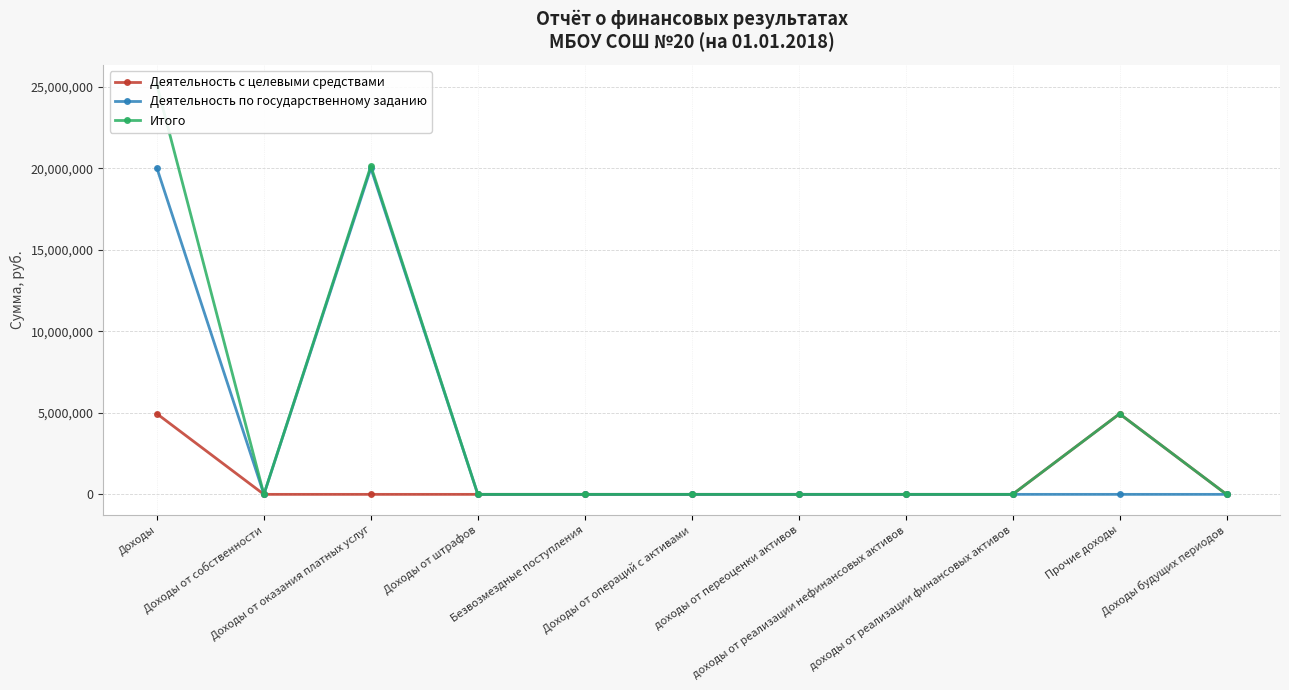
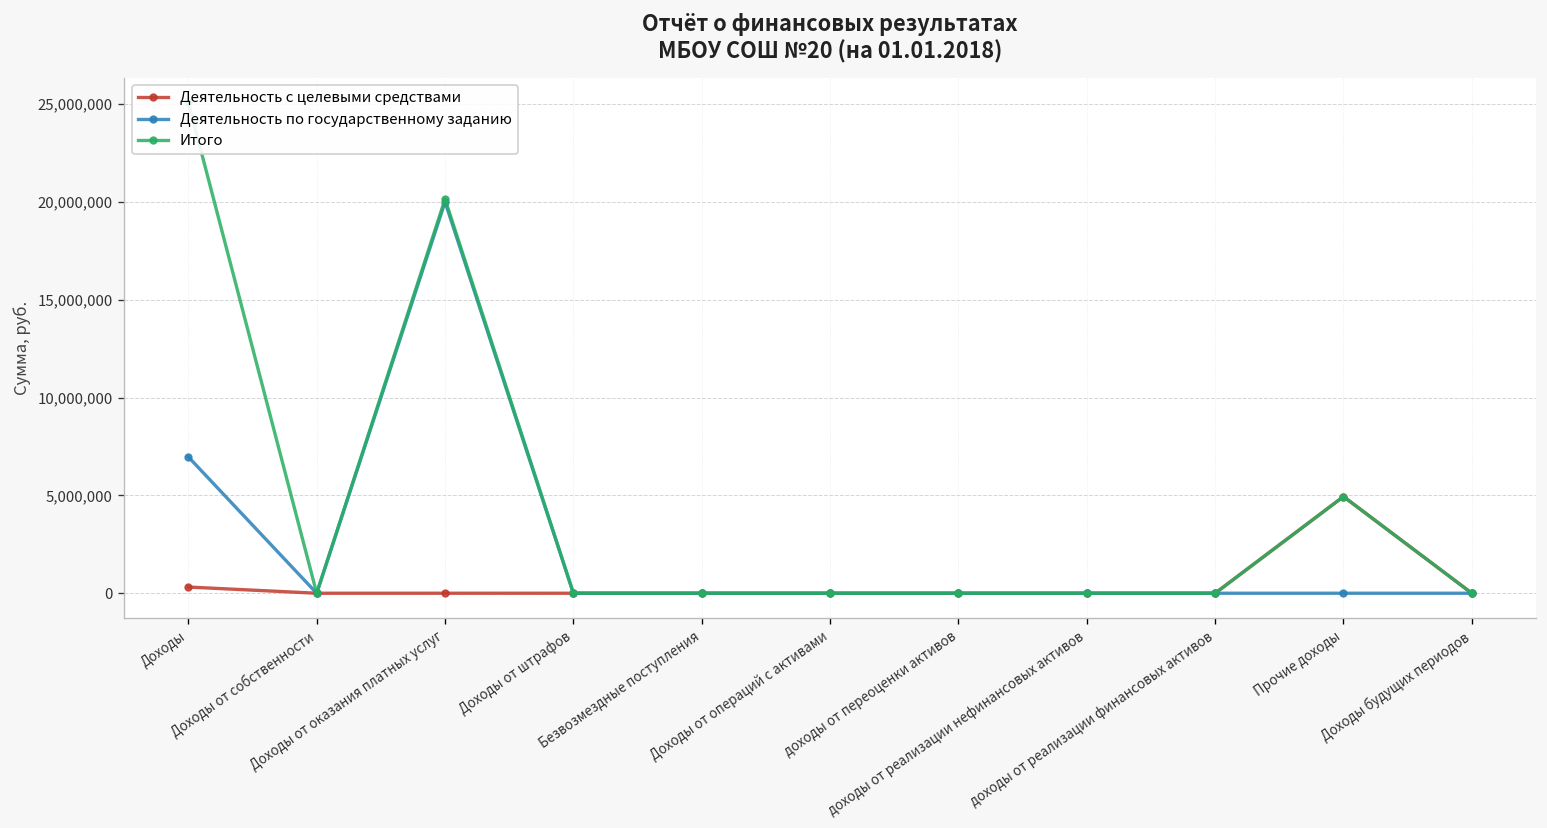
  {
    "Деятельность с целевыми средствами": {
-     "Доходы": "4,900,000",
+     "Доходы": "300,000",
      "Доходы от оказания платных услуг": "0"
    },
    "Деятельность по государственному заданию": {
-     "Доходы": "20,000,000",
+     "Доходы": "7,000,000",
      "Прочие доходы": "0"
    }
  }
